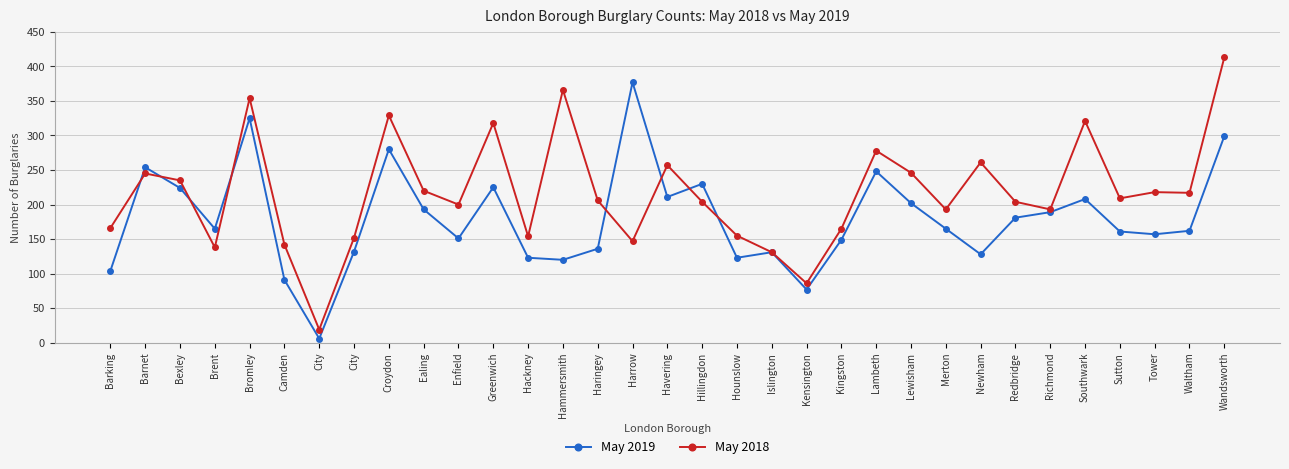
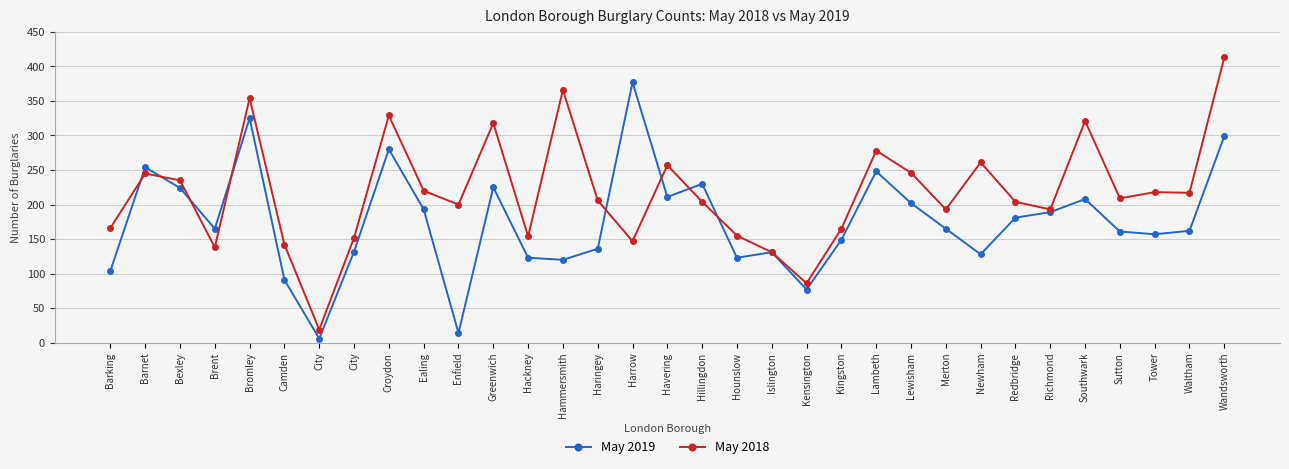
  {
    "May 2019": {
      "Barking": 100,
      "Barnet": 250,
      "Bexley": 220,
      "Brent": 170,
      "Bromley": 330,
      "Camden": 90,
      "Croydon": 280,
      "Ealing": 190,
-     "Enfield": 150,
+     "Enfield": 10,
      "Greenwich": 230,
      "Hackney": 120,
      "Hammersmith": 120,
      "Haringey": 140,
      "Harrow": 380,
      "Havering": 210,
      "Hillingdon": 230,
      "Hounslow": 120,
      "Kensington": 80,
      "Kingston": 150,
      "Lambeth": 250,
      "Lewisham": 200,
      "Merton": 170,
      "Newham": 130,
      "Redbridge": 180,
      "Richmond": 190,
      "Southwark": 210,
      "Sutton": 160,
      "Tower": 160,
      "Waltham": 160,
      "Wandsworth": 300
    },
    "May 2018": {
      "Barking": 170,
      "Barnet": 250,
      "Bexley": 240,
      "Brent": 140,
      "Bromley": 350,
      "Camden": 140,
      "Croydon": 330,
      "Ealing": 220,
      "Enfield": 200,
      "Greenwich": 320,
      "Hackney": 150,
      "Hammersmith": 370,
      "Haringey": 210,
      "Harrow": 150,
      "Havering": 260,
      "Hillingdon": 200,
      "Hounslow": 160,
      "Kensington": 90,
      "Kingston": 170,
      "Lambeth": 280,
      "Lewisham": 250,
      "Merton": 190,
      "Newham": 260,
      "Redbridge": 200,
      "Richmond": 190,
      "Southwark": 320,
      "Sutton": 210,
      "Tower": 220,
      "Waltham": 220,
      "Wandsworth": 410
    }
  }
